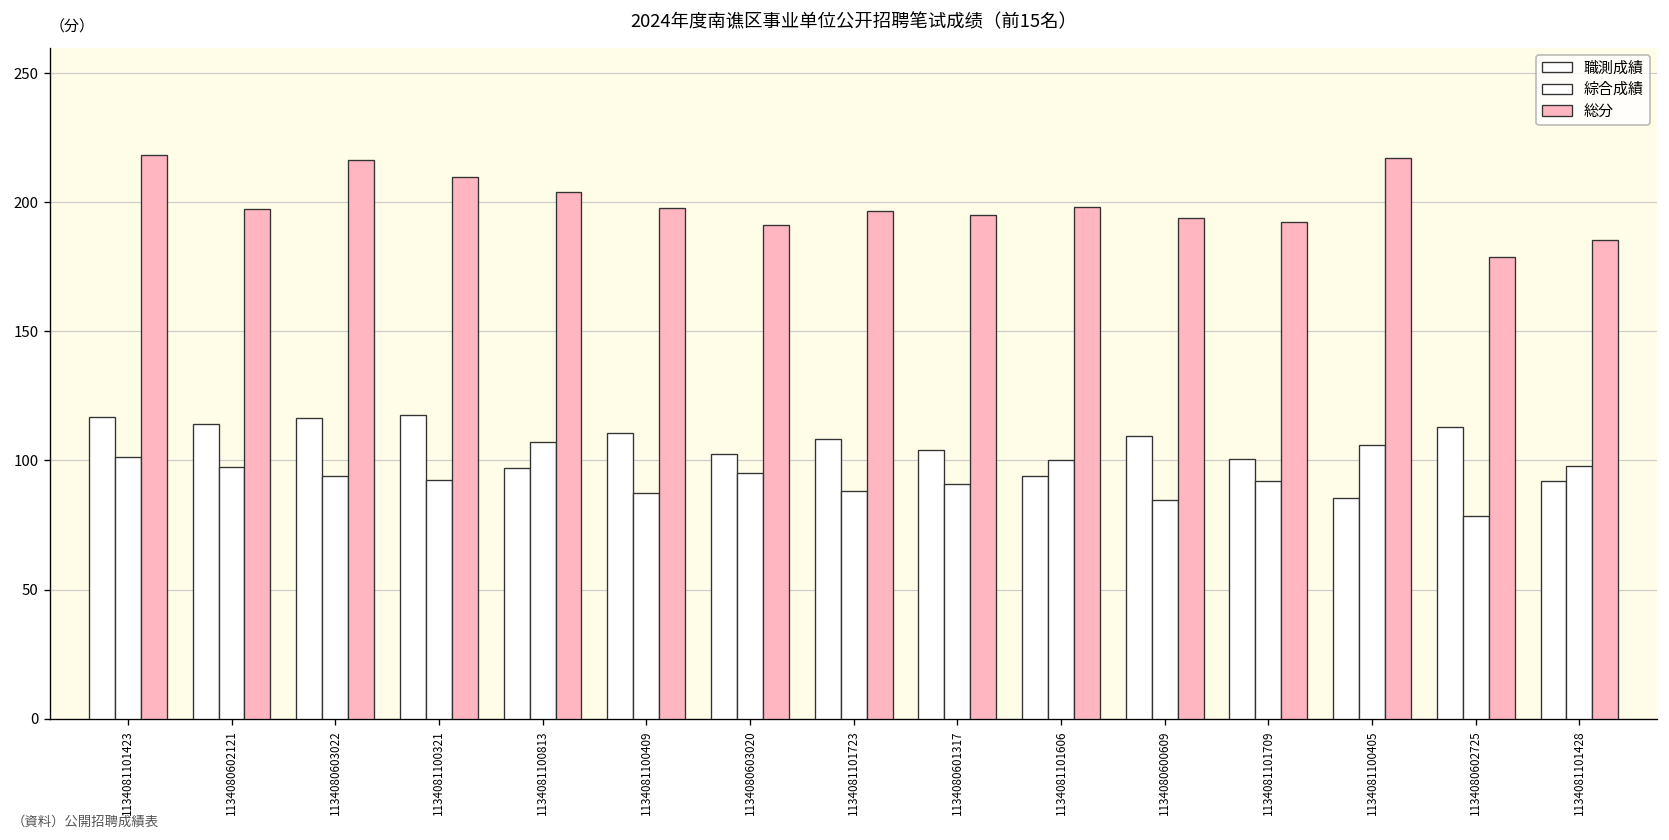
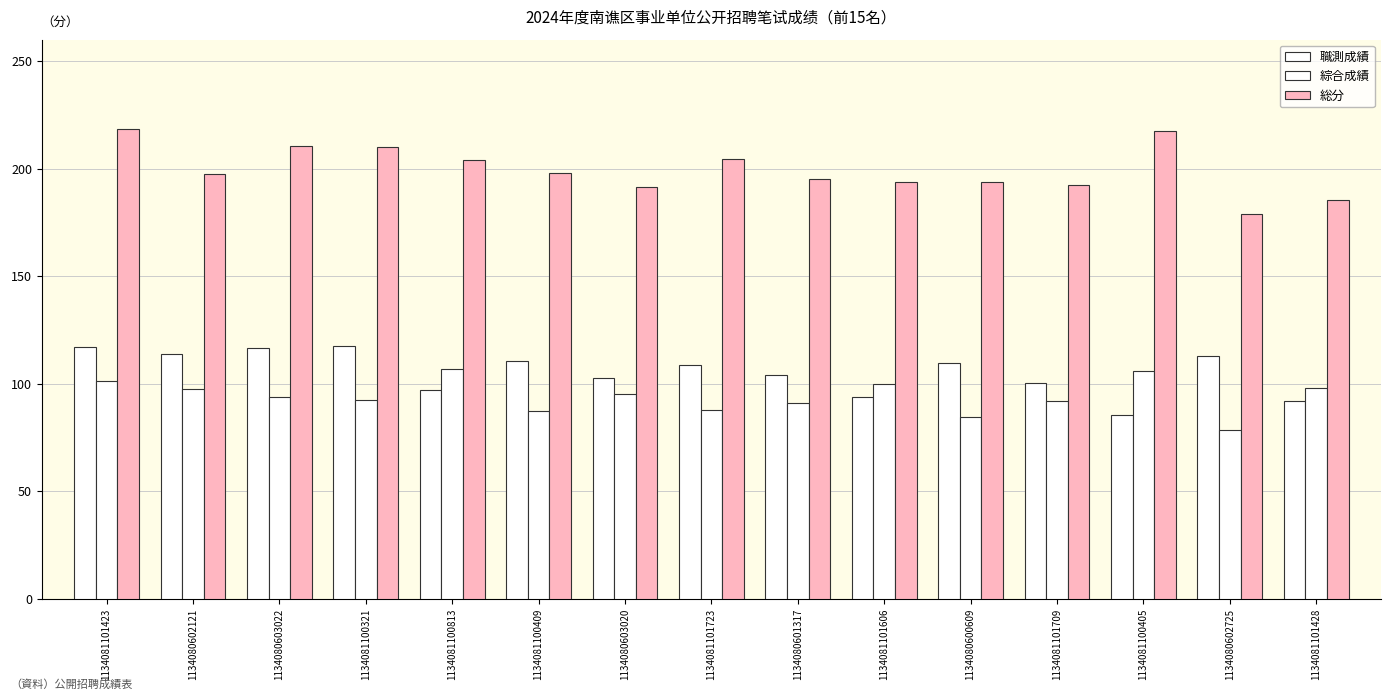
  {
    "総分": {
      "1134081101423": 219,
      "1134080602121": 198,
-     "1134080603022": 216,
+     "1134080603022": 211,
      "1134081100321": 210,
      "1134081100813": 204,
      "1134081100409": 198,
      "1134080603020": 191,
-     "1134081101723": 197,
+     "1134081101723": 205,
      "1134080601317": 195,
-     "1134081101606": 198,
+     "1134081101606": 194,
      "1134080600609": 194,
      "1134081101709": 193,
      "1134081100405": 217,
      "1134080602725": 179,
      "1134081101428": 185
    }
  }
